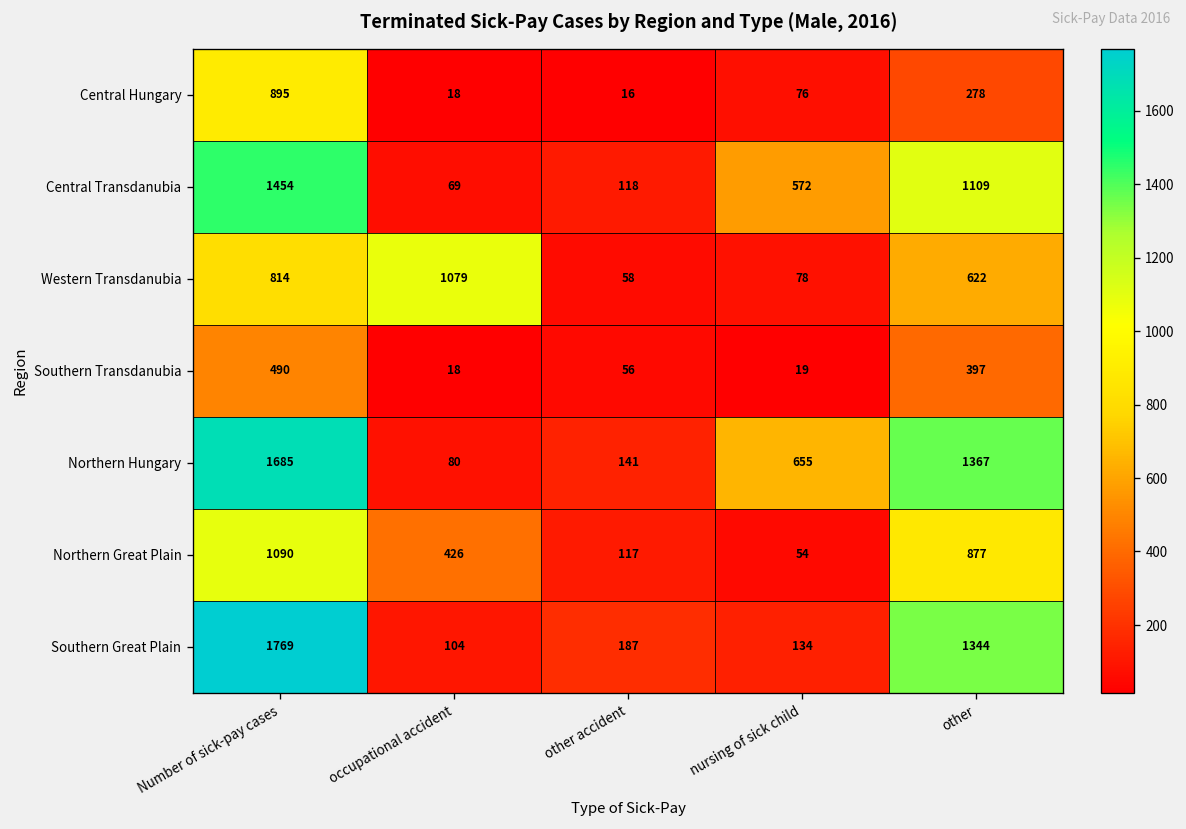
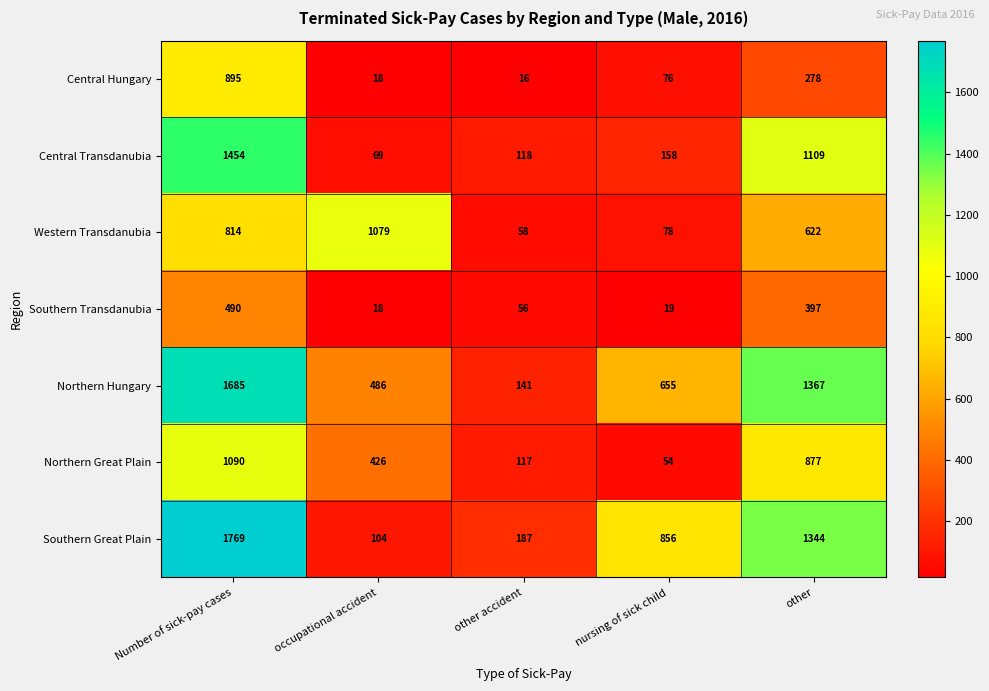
  {
    "Central Hungary": {
      "Number of sick-pay cases": 895,
      "occupational accident": 18,
      "other accident": 16,
      "nursing of sick child": 76,
      "other": 278
    },
    "Central Transdanubia": {
      "Number of sick-pay cases": 1454,
      "occupational accident": 69,
      "other accident": 118,
-     "nursing of sick child": 572,
+     "nursing of sick child": 158,
      "other": 1109
    },
    "Western Transdanubia": {
      "Number of sick-pay cases": 814,
      "occupational accident": 1079,
      "other accident": 58,
      "nursing of sick child": 78,
      "other": 622
    },
    "Southern Transdanubia": {
      "Number of sick-pay cases": 490,
      "occupational accident": 18,
      "other accident": 56,
      "nursing of sick child": 19,
      "other": 397
    },
    "Northern Hungary": {
      "Number of sick-pay cases": 1685,
-     "occupational accident": 80,
+     "occupational accident": 486,
      "other accident": 141,
      "nursing of sick child": 655,
      "other": 1367
    },
    "Northern Great Plain": {
      "Number of sick-pay cases": 1090,
      "occupational accident": 426,
      "other accident": 117,
      "nursing of sick child": 54,
      "other": 877
    },
    "Southern Great Plain": {
      "Number of sick-pay cases": 1769,
      "occupational accident": 104,
      "other accident": 187,
-     "nursing of sick child": 134,
+     "nursing of sick child": 856,
      "other": 1344
    }
  }
